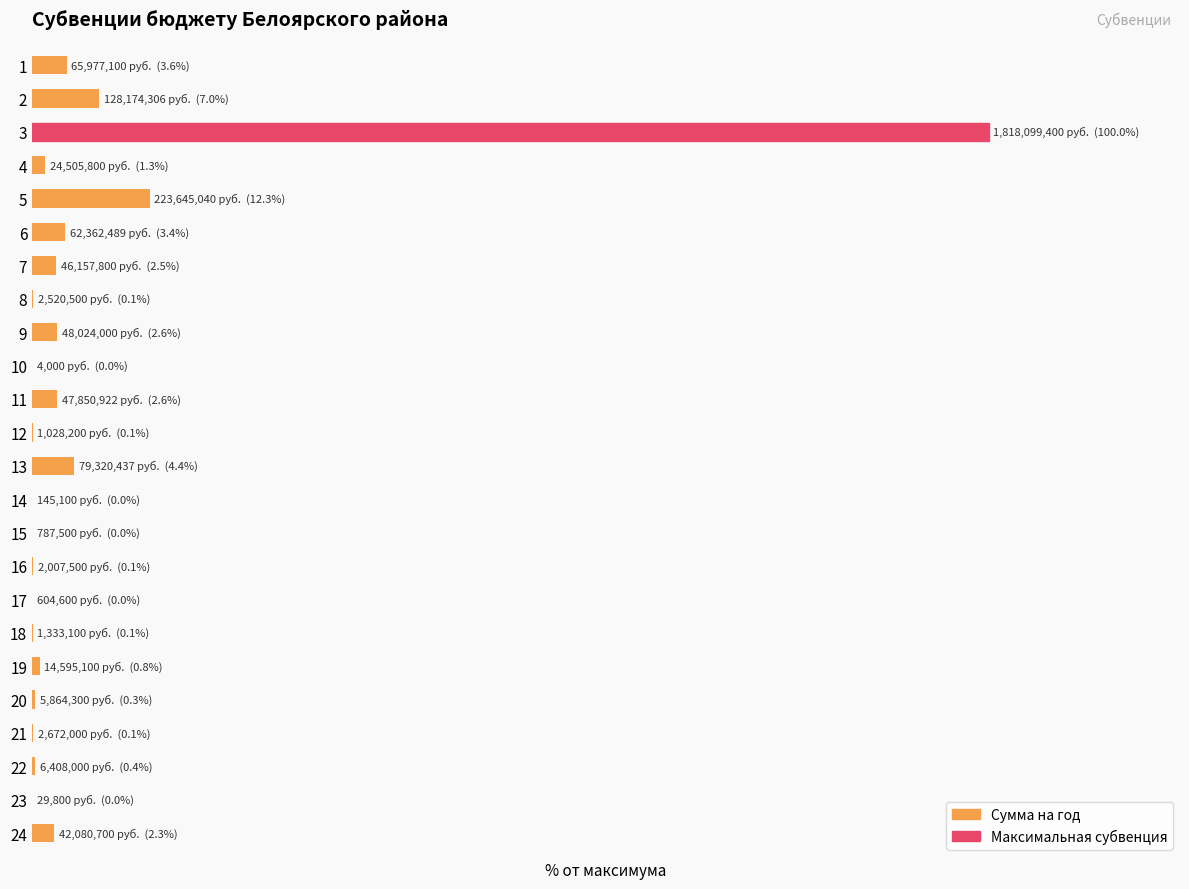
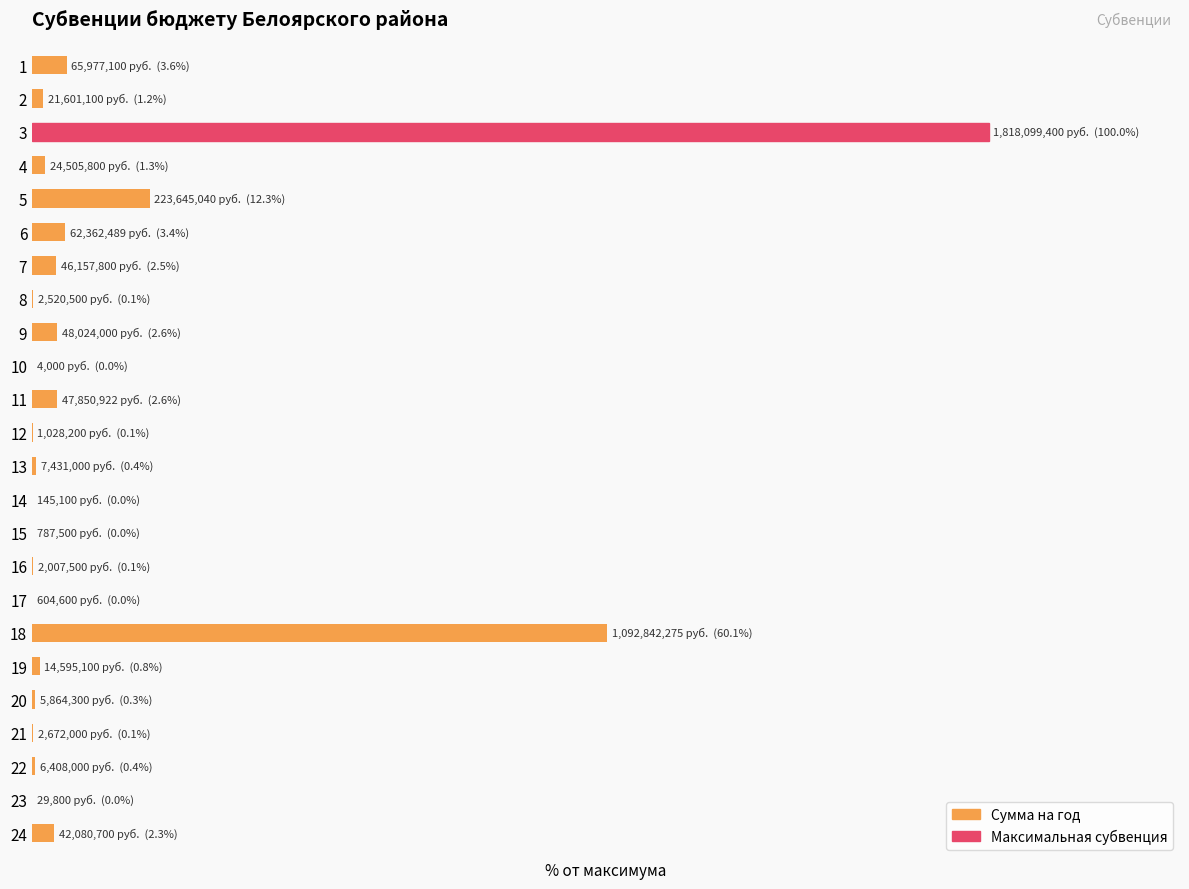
  {
    "1": "(3.6%)",
-   "2": "128,174,306 руб. (7.0%)",
+   "2": "21,601,100 руб. (1.2%)",
    "3": "(100.0%)",
    "4": "(1.3%)",
    "5": "(12.3%)",
    "6": "(3.4%)",
    "7": "(2.5%)",
    "8": "(0.1%)",
    "9": "(2.6%)",
    "10": "(0.0%)",
    "11": "(2.6%)",
    "12": "(0.1%)",
-   "13": "79,320,437 руб. (4.4%)",
+   "13": "7,431,000 руб. (0.4%)",
    "14": "(0.0%)",
    "15": "(0.0%)",
    "16": "(0.1%)",
    "17": "(0.0%)",
-   "18": "1,333,100 руб. (0.1%)",
+   "18": "1,092,842,275 руб. (60.1%)",
    "19": "(0.8%)",
    "20": "(0.3%)",
    "21": "(0.1%)",
    "22": "(0.4%)",
    "23": "(0.0%)",
    "24": "(2.3%)"
  }
